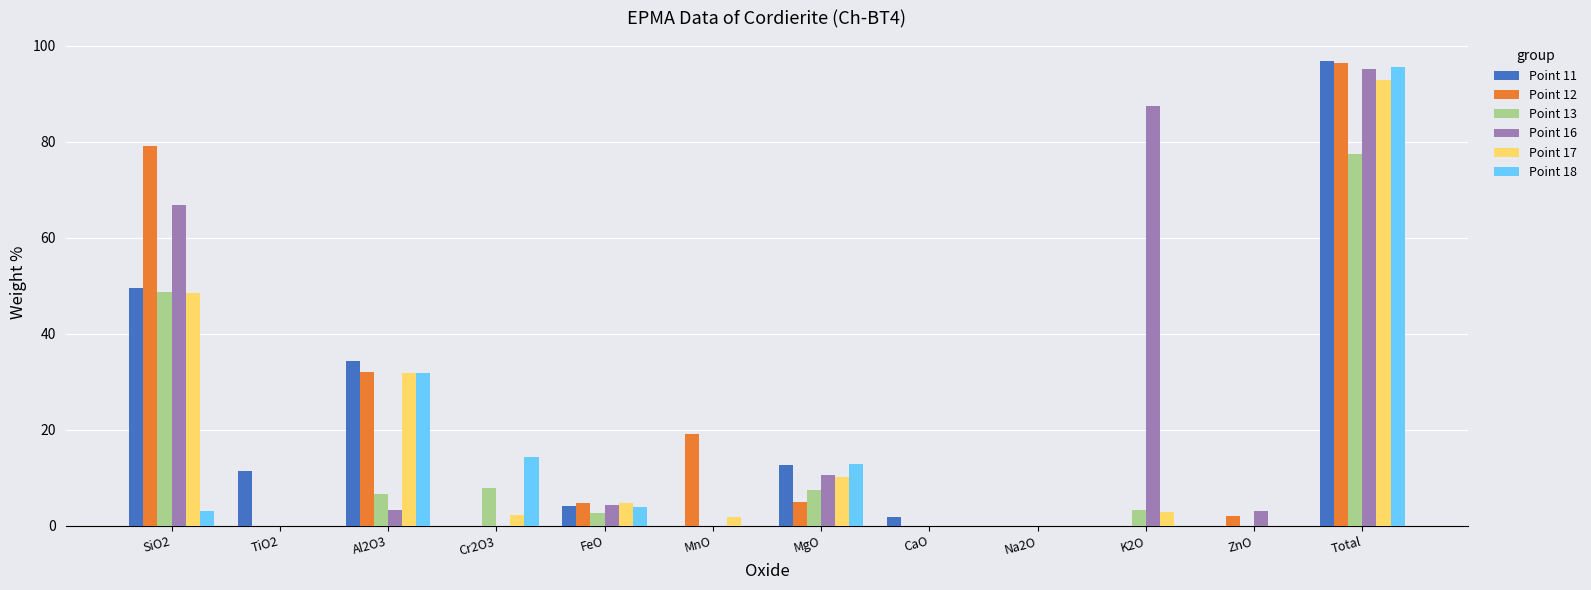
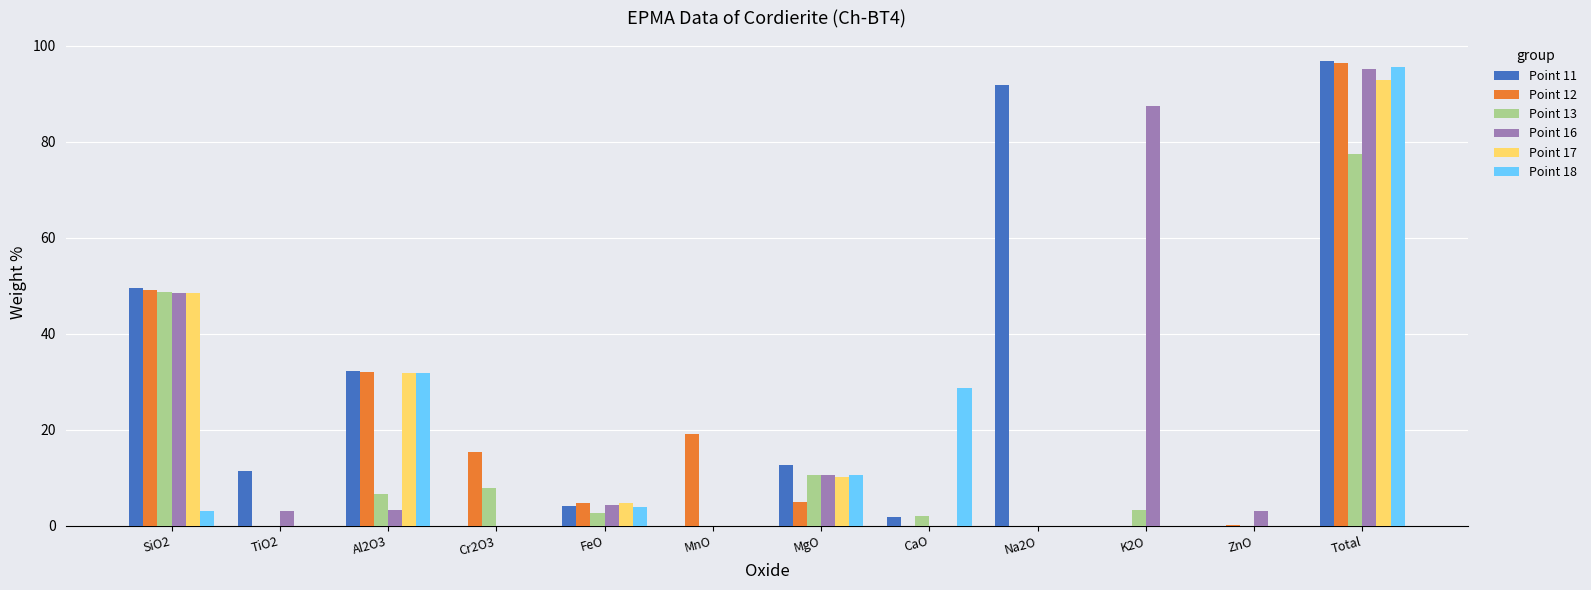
  {
    "Point 11": {
      "SiO2": 50,
      "TiO2": 11,
-     "Al2O3": 34,
+     "Al2O3": 32,
      "FeO": 4,
      "MgO": 13,
      "CaO": 2,
-     "Na2O": 0,
+     "Na2O": 92,
      "K2O": 0,
      "Total": 97
    },
    "Point 12": {
-     "SiO2": 79,
+     "SiO2": 49,
      "Al2O3": 32,
-     "Cr2O3": 0,
+     "Cr2O3": 15,
      "FeO": 5,
      "MnO": 19,
      "MgO": 5,
      "K2O": 0,
-     "ZnO": 2,
+     "ZnO": 0,
      "Total": 96
    },
    "Point 13": {
      "SiO2": 49,
      "TiO2": 0,
      "Al2O3": 7,
      "Cr2O3": 8,
      "FeO": 3,
-     "MgO": 8,
-     "CaO": 0,
+     "MgO": 11,
+     "CaO": 2,
      "K2O": 3,
      "Total": 77
    },
    "Point 16": {
-     "SiO2": 67,
-     "TiO2": 0,
+     "SiO2": 48,
+     "TiO2": 3,
      "Al2O3": 3,
      "FeO": 4,
      "MgO": 11,
      "K2O": 88,
      "ZnO": 3,
      "Total": 95
    },
    "Point 17": {
      "SiO2": 49,
      "Al2O3": 32,
-     "Cr2O3": 2,
+     "Cr2O3": 0,
      "FeO": 5,
-     "MnO": 2,
+     "MnO": 0,
      "MgO": 10,
-     "K2O": 3,
+     "K2O": 0,
      "ZnO": 0,
      "Total": 93
    },
    "Point 18": {
      "SiO2": 3,
      "Al2O3": 32,
-     "Cr2O3": 14,
+     "Cr2O3": 0,
      "FeO": 4,
-     "MgO": 13,
-     "CaO": 0,
+     "MgO": 11,
+     "CaO": 29,
      "K2O": 0,
      "Total": 96
    }
  }
